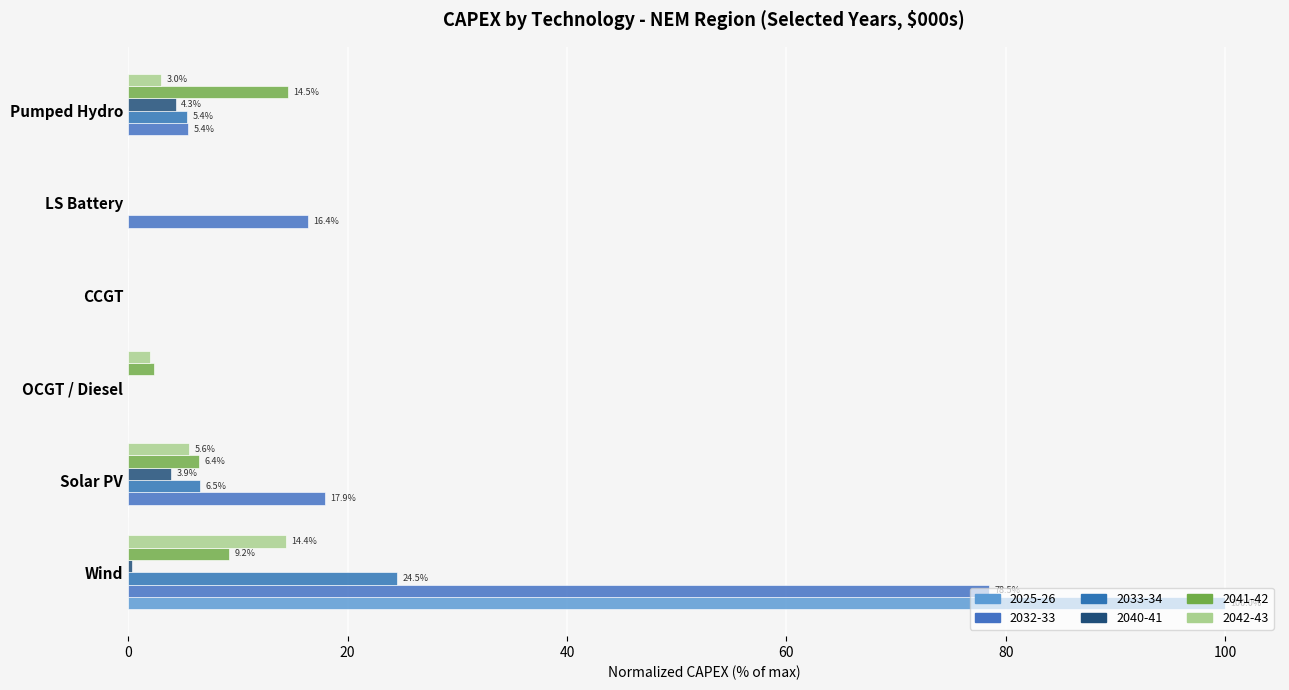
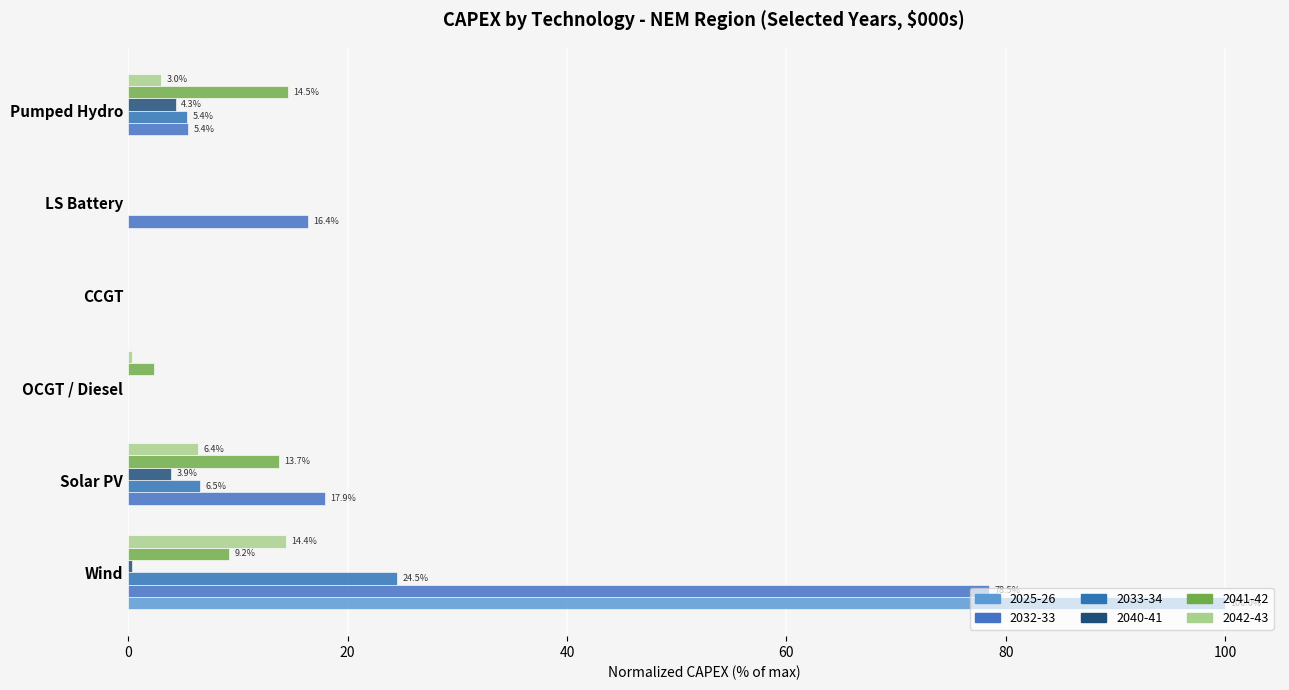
  {
    "2040-41": {
      "Pumped Hydro": "4.3%",
      "Solar PV": "3.9%"
    },
    "2041-42": {
      "Pumped Hydro": "14.5%",
-     "Solar PV": "6.4%",
+     "Solar PV": "13.7%",
      "Wind": "9.2%"
    },
    "2042-43": {
      "Pumped Hydro": "3.0%",
-     "OCGT / Diesel": "2.0",
-     "Solar PV": "5.6%",
+     "OCGT / Diesel": "0.4",
+     "Solar PV": "6.4%",
      "Wind": "14.4%"
    }
  }
